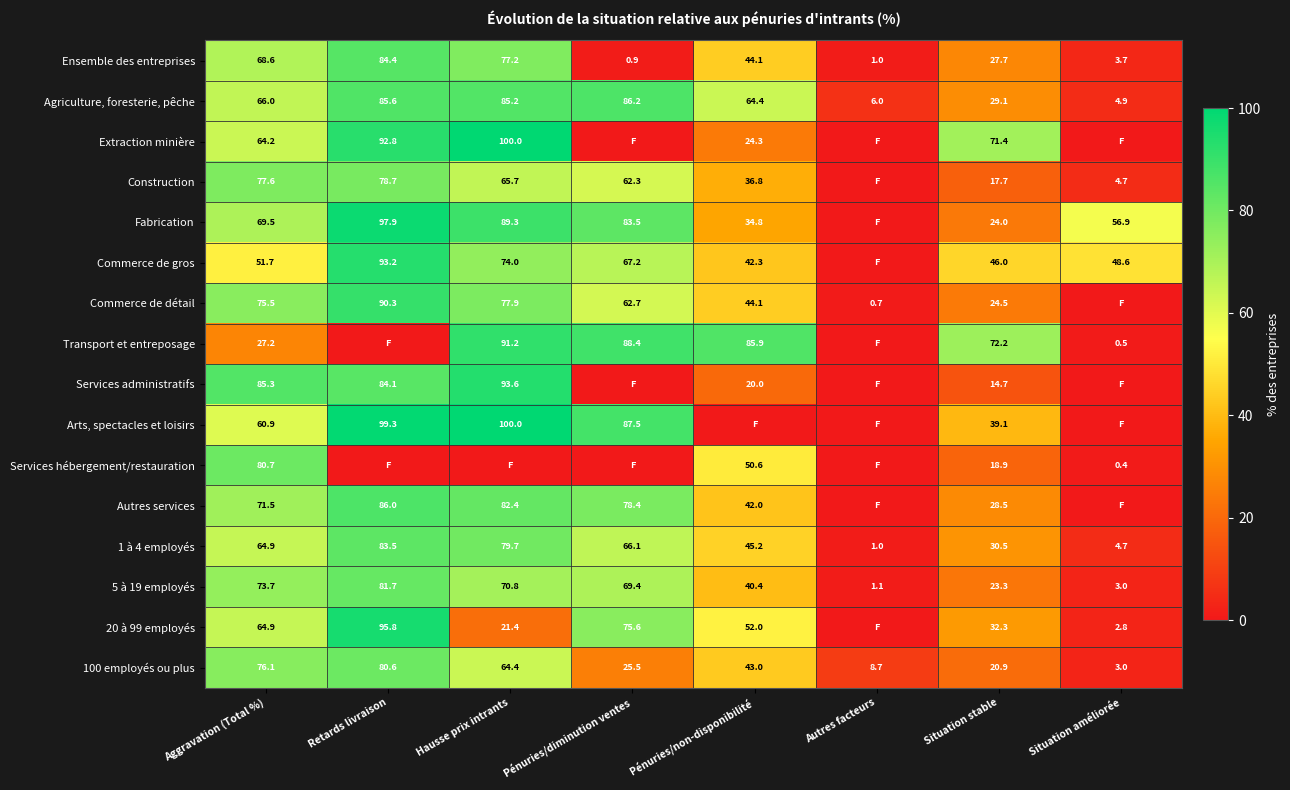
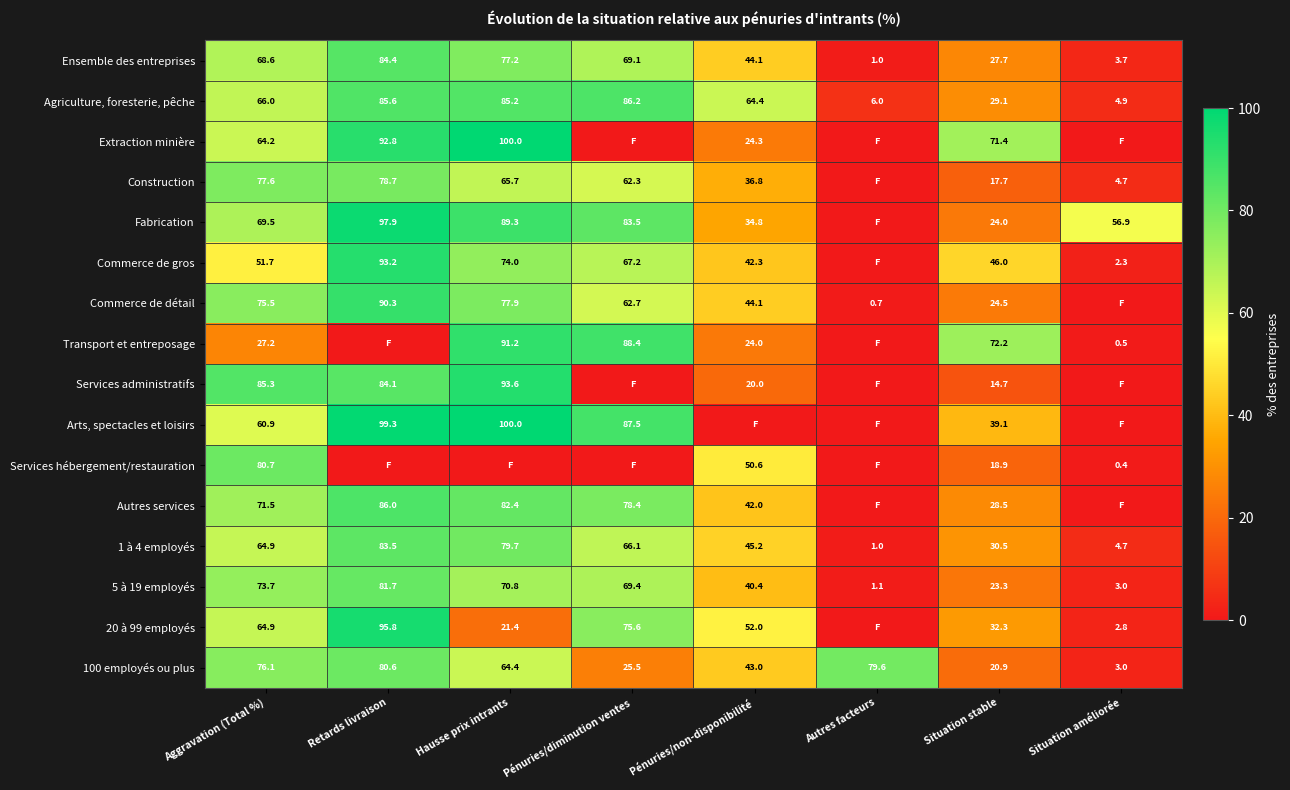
  {
    "Ensemble des entreprises": {
      "Aggravation (Total %)": 68.6,
      "Retards livraison": 84.4,
      "Hausse prix intrants": 77.2,
-     "Pénuries/diminution ventes": 0.9,
+     "Pénuries/diminution ventes": 69.1,
      "Pénuries/non-disponibilité": 44.1,
      "Autres facteurs": 1.0,
      "Situation stable": 27.7,
      "Situation améliorée": 3.7
    },
    "Agriculture, foresterie, pêche": {
      "Aggravation (Total %)": 66.0,
      "Retards livraison": 85.6,
      "Hausse prix intrants": 85.2,
      "Pénuries/diminution ventes": 86.2,
      "Pénuries/non-disponibilité": 64.4,
      "Autres facteurs": 6.0,
      "Situation stable": 29.1,
      "Situation améliorée": 4.9
    },
    "Extraction minière": {
      "Aggravation (Total %)": 64.2,
      "Retards livraison": 92.8,
      "Hausse prix intrants": 100.0,
      "Pénuries/non-disponibilité": 24.3,
      "Situation stable": 71.4
    },
    "Construction": {
      "Aggravation (Total %)": 77.6,
      "Retards livraison": 78.7,
      "Hausse prix intrants": 65.7,
      "Pénuries/diminution ventes": 62.3,
      "Pénuries/non-disponibilité": 36.8,
      "Situation stable": 17.7,
      "Situation améliorée": 4.7
    },
    "Fabrication": {
      "Aggravation (Total %)": 69.5,
      "Retards livraison": 97.9,
      "Hausse prix intrants": 89.3,
      "Pénuries/diminution ventes": 83.5,
      "Pénuries/non-disponibilité": 34.8,
      "Situation stable": 24.0,
      "Situation améliorée": 56.9
    },
    "Commerce de gros": {
      "Aggravation (Total %)": 51.7,
      "Retards livraison": 93.2,
      "Hausse prix intrants": 74.0,
      "Pénuries/diminution ventes": 67.2,
      "Pénuries/non-disponibilité": 42.3,
      "Situation stable": 46.0,
-     "Situation améliorée": 48.6
+     "Situation améliorée": 2.3
    },
    "Commerce de détail": {
      "Aggravation (Total %)": 75.5,
      "Retards livraison": 90.3,
      "Hausse prix intrants": 77.9,
      "Pénuries/diminution ventes": 62.7,
      "Pénuries/non-disponibilité": 44.1,
      "Autres facteurs": 0.7,
      "Situation stable": 24.5
    },
    "Transport et entreposage": {
      "Aggravation (Total %)": 27.2,
      "Hausse prix intrants": 91.2,
      "Pénuries/diminution ventes": 88.4,
-     "Pénuries/non-disponibilité": 85.9,
+     "Pénuries/non-disponibilité": 24.0,
      "Situation stable": 72.2,
      "Situation améliorée": 0.5
    },
    "Services administratifs": {
      "Aggravation (Total %)": 85.3,
      "Retards livraison": 84.1,
      "Hausse prix intrants": 93.6,
      "Pénuries/non-disponibilité": 20.0,
      "Situation stable": 14.7
    },
    "Arts, spectacles et loisirs": {
      "Aggravation (Total %)": 60.9,
      "Retards livraison": 99.3,
      "Hausse prix intrants": 100.0,
      "Pénuries/diminution ventes": 87.5,
      "Situation stable": 39.1
    },
    "Services hébergement/restauration": {
      "Aggravation (Total %)": 80.7,
      "Pénuries/non-disponibilité": 50.6,
      "Situation stable": 18.9,
      "Situation améliorée": 0.4
    },
    "Autres services": {
      "Aggravation (Total %)": 71.5,
      "Retards livraison": 86.0,
      "Hausse prix intrants": 82.4,
      "Pénuries/diminution ventes": 78.4,
      "Pénuries/non-disponibilité": 42.0,
      "Situation stable": 28.5
    },
    "1 à 4 employés": {
      "Aggravation (Total %)": 64.9,
      "Retards livraison": 83.5,
      "Hausse prix intrants": 79.7,
      "Pénuries/diminution ventes": 66.1,
      "Pénuries/non-disponibilité": 45.2,
      "Autres facteurs": 1.0,
      "Situation stable": 30.5,
      "Situation améliorée": 4.7
    },
    "5 à 19 employés": {
      "Aggravation (Total %)": 73.7,
      "Retards livraison": 81.7,
      "Hausse prix intrants": 70.8,
      "Pénuries/diminution ventes": 69.4,
      "Pénuries/non-disponibilité": 40.4,
      "Autres facteurs": 1.1,
      "Situation stable": 23.3,
      "Situation améliorée": 3.0
    },
    "20 à 99 employés": {
      "Aggravation (Total %)": 64.9,
      "Retards livraison": 95.8,
      "Hausse prix intrants": 21.4,
      "Pénuries/diminution ventes": 75.6,
      "Pénuries/non-disponibilité": 52.0,
      "Situation stable": 32.3,
      "Situation améliorée": 2.8
    },
    "100 employés ou plus": {
      "Aggravation (Total %)": 76.1,
      "Retards livraison": 80.6,
      "Hausse prix intrants": 64.4,
      "Pénuries/diminution ventes": 25.5,
      "Pénuries/non-disponibilité": 43.0,
-     "Autres facteurs": 8.7,
+     "Autres facteurs": 79.6,
      "Situation stable": 20.9,
      "Situation améliorée": 3.0
    }
  }
